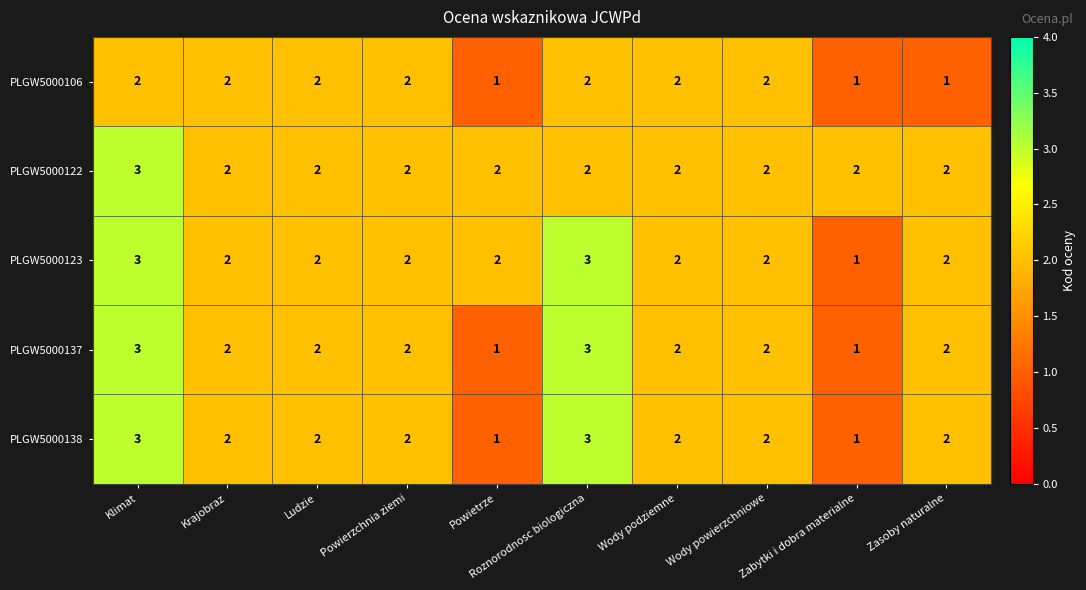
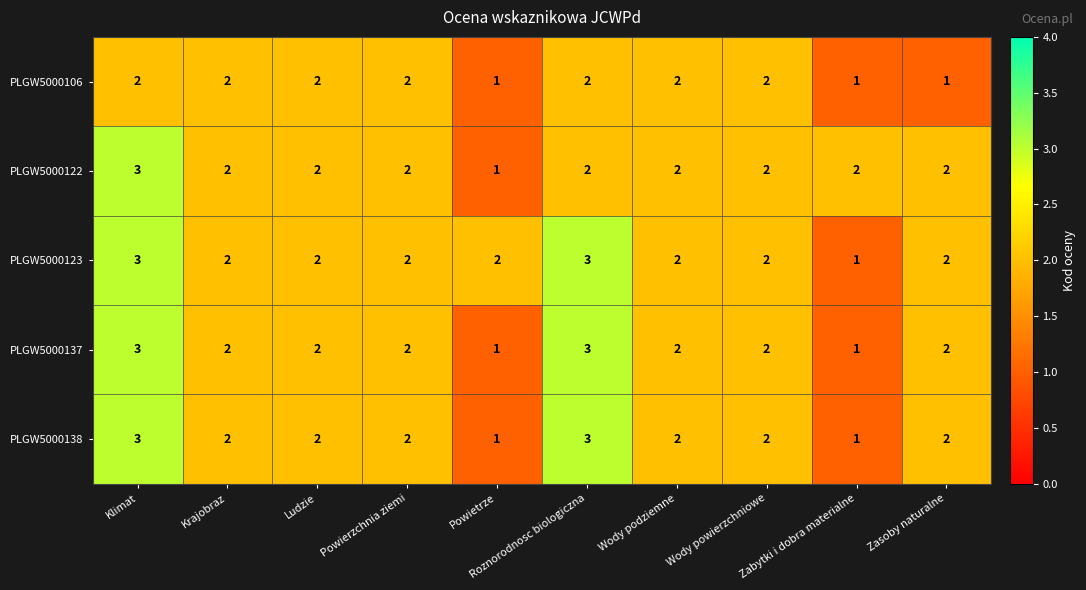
  {
    "PLGW5000106": {
      "Klimat": 2,
      "Krajobraz": 2,
      "Ludzie": 2,
      "Powierzchnia ziemi": 2,
      "Powietrze": 1,
      "Roznorodnosc biologiczna": 2,
      "Wody podziemne": 2,
      "Wody powierzchniowe": 2,
      "Zabytki i dobra materialne": 1,
      "Zasoby naturalne": 1
    },
    "PLGW5000122": {
      "Klimat": 3,
      "Krajobraz": 2,
      "Ludzie": 2,
      "Powierzchnia ziemi": 2,
-     "Powietrze": 2,
+     "Powietrze": 1,
      "Roznorodnosc biologiczna": 2,
      "Wody podziemne": 2,
      "Wody powierzchniowe": 2,
      "Zabytki i dobra materialne": 2,
      "Zasoby naturalne": 2
    },
    "PLGW5000123": {
      "Klimat": 3,
      "Krajobraz": 2,
      "Ludzie": 2,
      "Powierzchnia ziemi": 2,
      "Powietrze": 2,
      "Roznorodnosc biologiczna": 3,
      "Wody podziemne": 2,
      "Wody powierzchniowe": 2,
      "Zabytki i dobra materialne": 1,
      "Zasoby naturalne": 2
    },
    "PLGW5000137": {
      "Klimat": 3,
      "Krajobraz": 2,
      "Ludzie": 2,
      "Powierzchnia ziemi": 2,
      "Powietrze": 1,
      "Roznorodnosc biologiczna": 3,
      "Wody podziemne": 2,
      "Wody powierzchniowe": 2,
      "Zabytki i dobra materialne": 1,
      "Zasoby naturalne": 2
    },
    "PLGW5000138": {
      "Klimat": 3,
      "Krajobraz": 2,
      "Ludzie": 2,
      "Powierzchnia ziemi": 2,
      "Powietrze": 1,
      "Roznorodnosc biologiczna": 3,
      "Wody podziemne": 2,
      "Wody powierzchniowe": 2,
      "Zabytki i dobra materialne": 1,
      "Zasoby naturalne": 2
    }
  }
